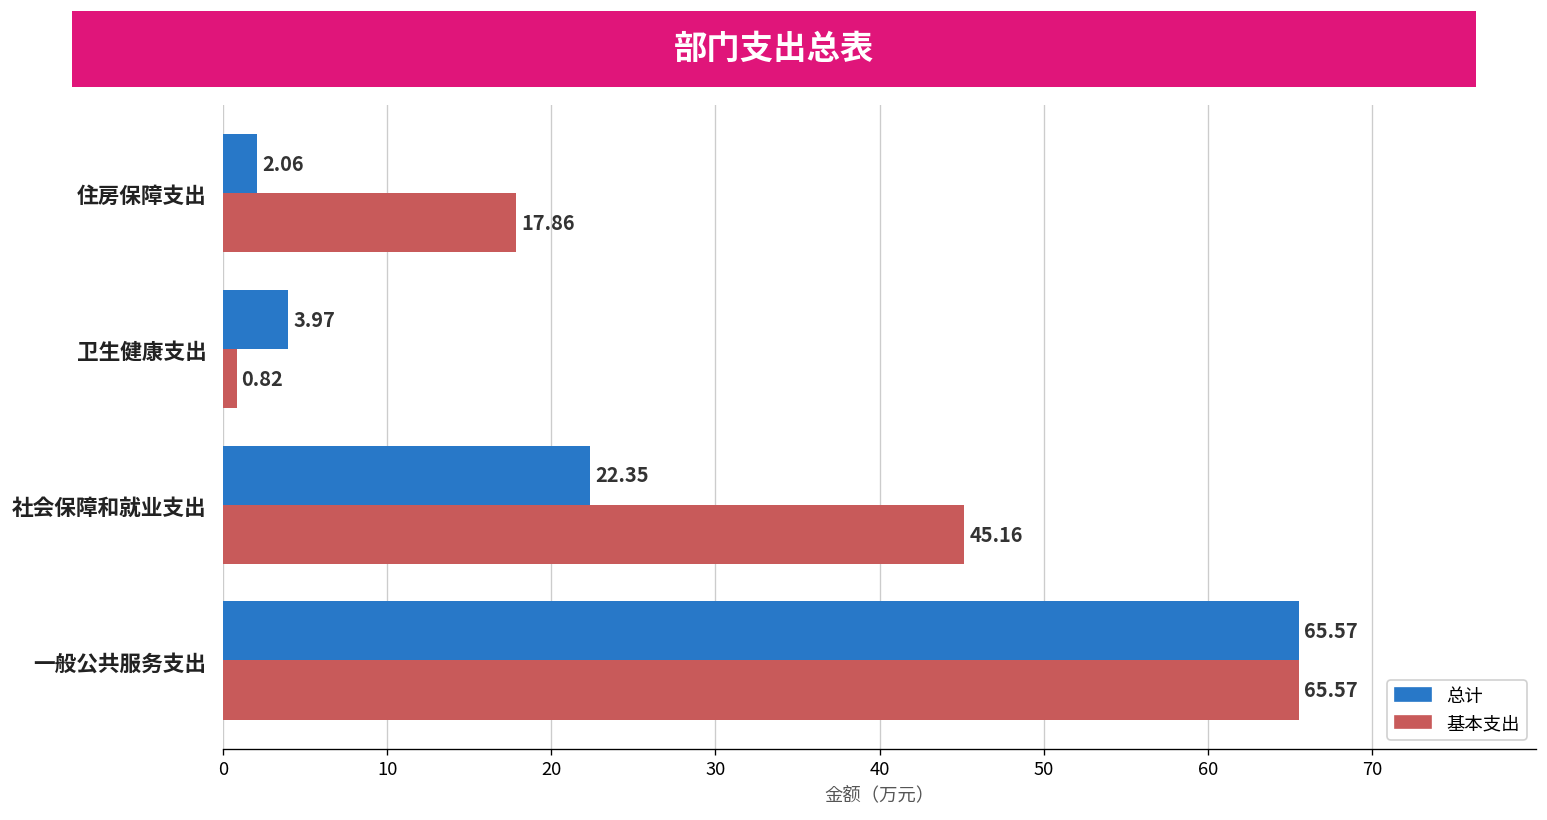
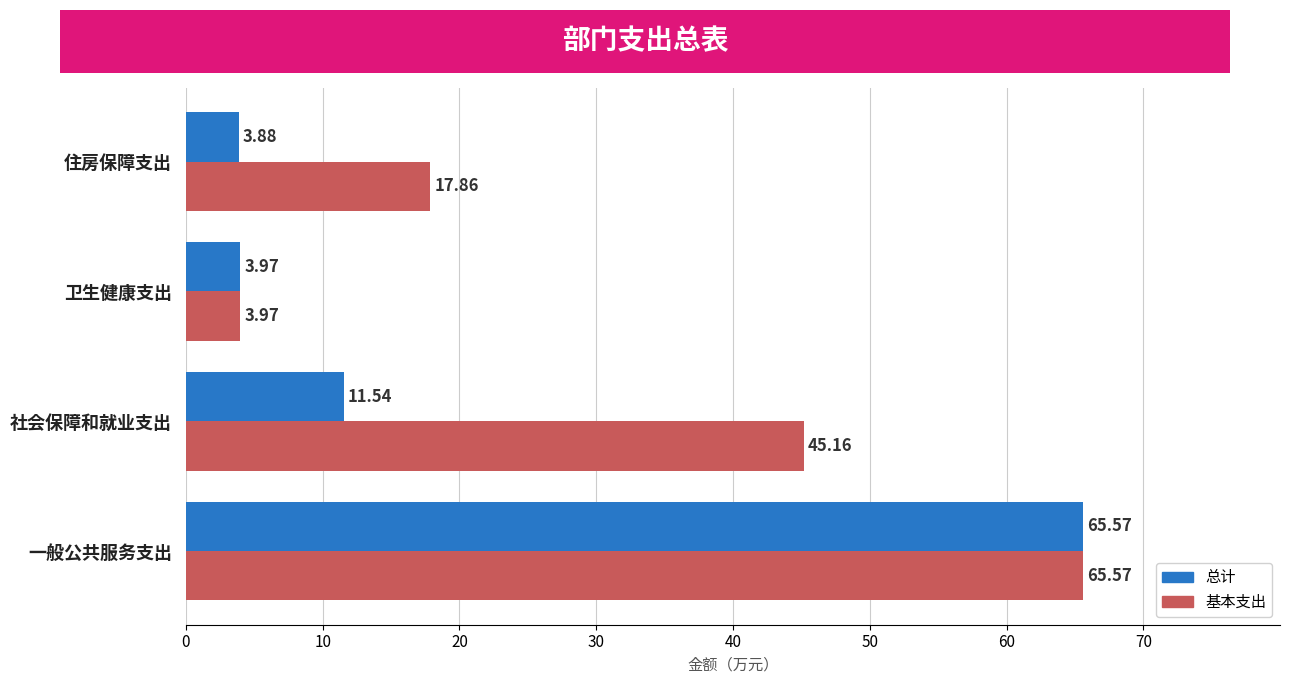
  {
    "总计": {
-     "住房保障支出": 2.06,
+     "住房保障支出": 3.88,
      "卫生健康支出": 3.97,
-     "社会保障和就业支出": 22.35,
+     "社会保障和就业支出": 11.54,
      "一般公共服务支出": 65.57
    },
    "基本支出": {
      "住房保障支出": 17.86,
-     "卫生健康支出": 0.82,
+     "卫生健康支出": 3.97,
      "社会保障和就业支出": 45.16,
      "一般公共服务支出": 65.57
    }
  }
